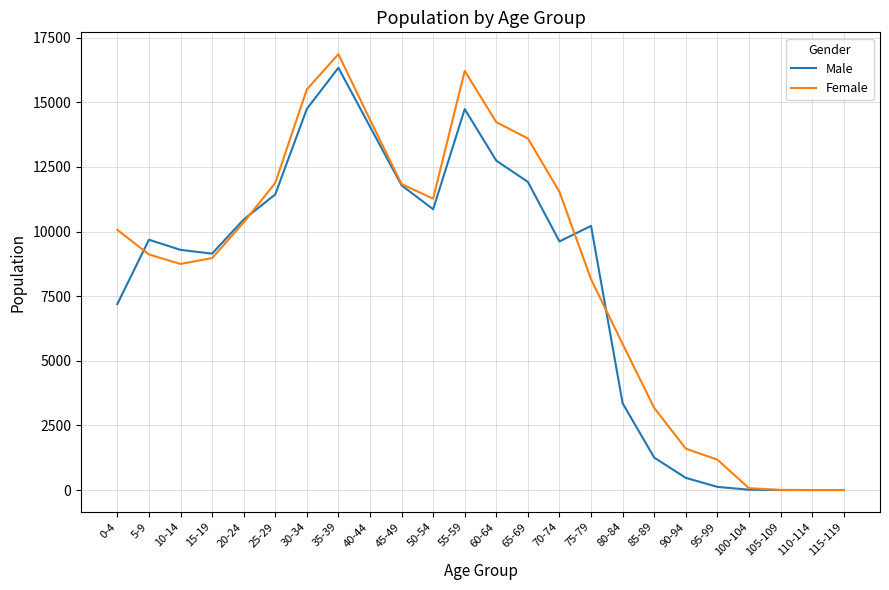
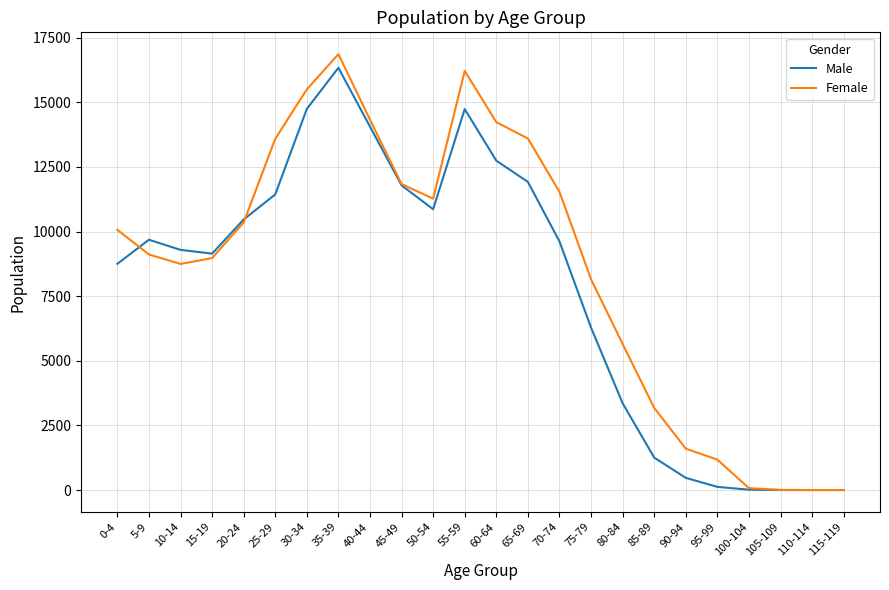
  {
    "Male": {
-     "0-4": 7200,
+     "0-4": 8800,
      "5-9": 9700,
      "10-14": 9300,
      "15-19": 9100,
      "20-24": 10500,
      "25-29": 11400,
      "30-34": 14700,
      "35-39": 16300,
      "40-44": 14100,
      "50-54": 10900,
      "55-59": 14700,
      "60-64": 12700,
      "65-69": 11900,
      "70-74": 9600,
-     "75-79": 10200,
+     "75-79": 6300,
      "80-84": 3400,
      "85-89": 1300,
      "90-94": 500,
      "95-99": 100
    },
    "Female": {
      "0-4": 10100,
      "5-9": 9100,
      "10-14": 8700,
      "15-19": 9000,
      "20-24": 10400,
-     "25-29": 11900,
+     "25-29": 13600,
      "30-34": 15500,
      "35-39": 16900,
      "40-44": 14300,
      "50-54": 11300,
      "55-59": 16200,
      "60-64": 14200,
      "65-69": 13600,
      "70-74": 11500,
      "75-79": 8200,
      "80-84": 5700,
      "85-89": 3200,
      "90-94": 1600,
      "95-99": 1200
    }
  }
